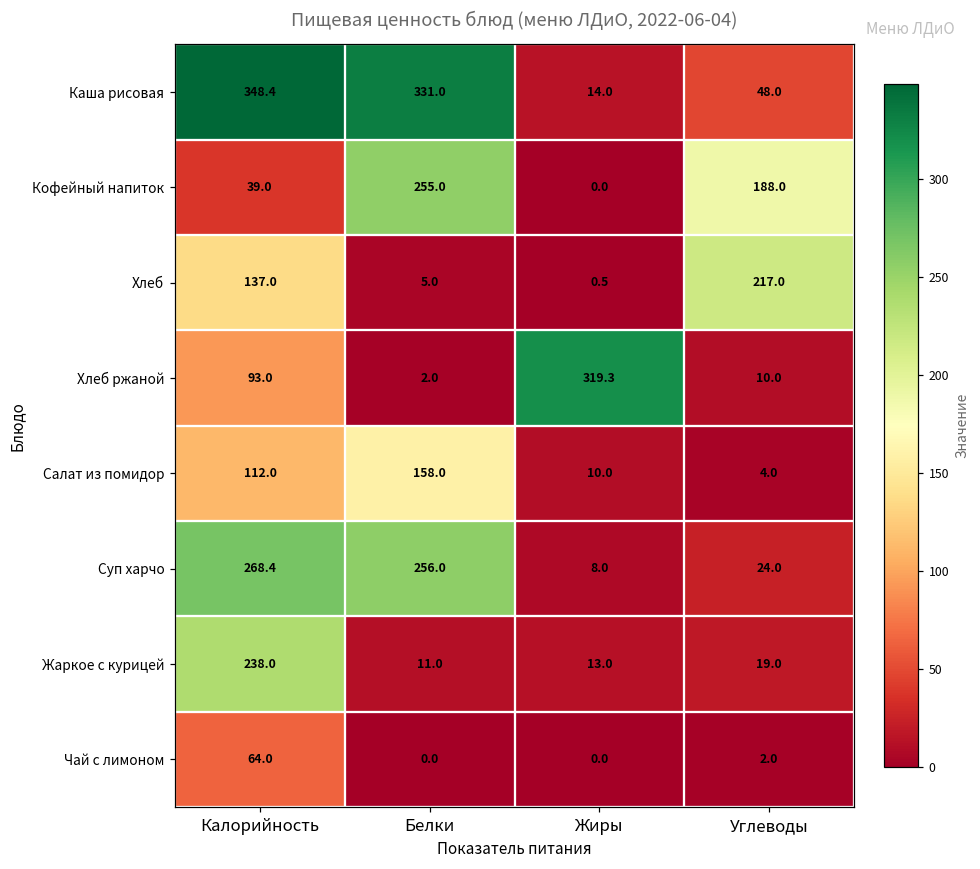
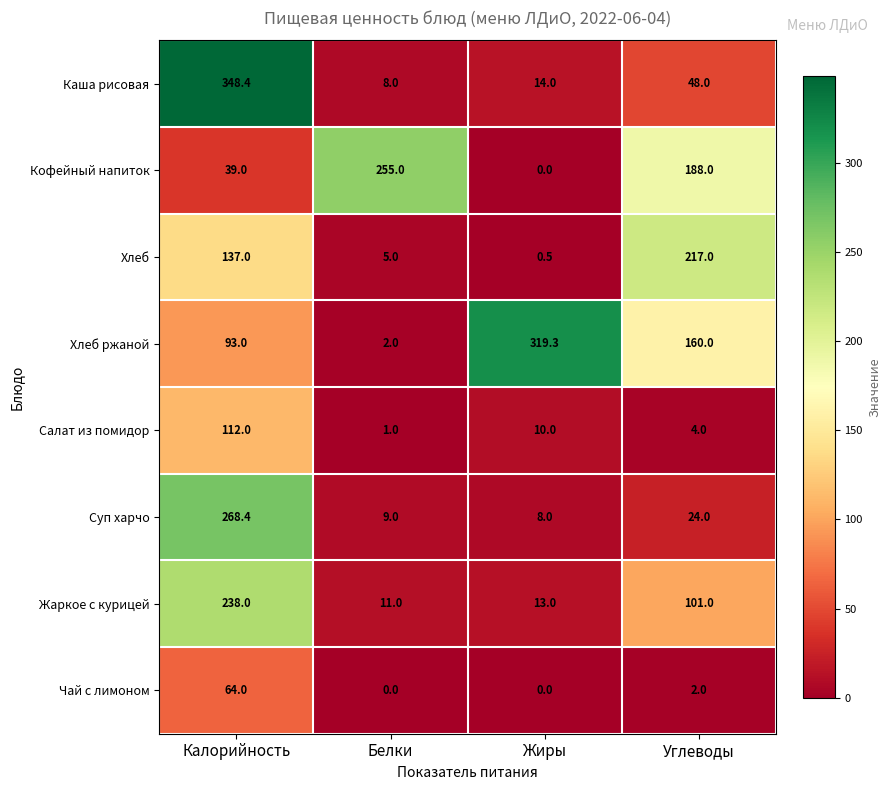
  {
    "Каша рисовая": {
      "Калорийность": 348.4,
-     "Белки": 331.0,
+     "Белки": 8.0,
      "Жиры": 14.0,
      "Углеводы": 48.0
    },
    "Кофейный напиток": {
      "Калорийность": 39.0,
      "Белки": 255.0,
      "Жиры": 0.0,
      "Углеводы": 188.0
    },
    "Хлеб": {
      "Калорийность": 137.0,
      "Белки": 5.0,
      "Жиры": 0.5,
      "Углеводы": 217.0
    },
    "Хлеб ржаной": {
      "Калорийность": 93.0,
      "Белки": 2.0,
      "Жиры": 319.3,
-     "Углеводы": 10.0
+     "Углеводы": 160.0
    },
    "Салат из помидор": {
      "Калорийность": 112.0,
-     "Белки": 158.0,
+     "Белки": 1.0,
      "Жиры": 10.0,
      "Углеводы": 4.0
    },
    "Суп харчо": {
      "Калорийность": 268.4,
-     "Белки": 256.0,
+     "Белки": 9.0,
      "Жиры": 8.0,
      "Углеводы": 24.0
    },
    "Жаркое с курицей": {
      "Калорийность": 238.0,
      "Белки": 11.0,
      "Жиры": 13.0,
-     "Углеводы": 19.0
+     "Углеводы": 101.0
    },
    "Чай с лимоном": {
      "Калорийность": 64.0,
      "Белки": 0.0,
      "Жиры": 0.0,
      "Углеводы": 2.0
    }
  }
